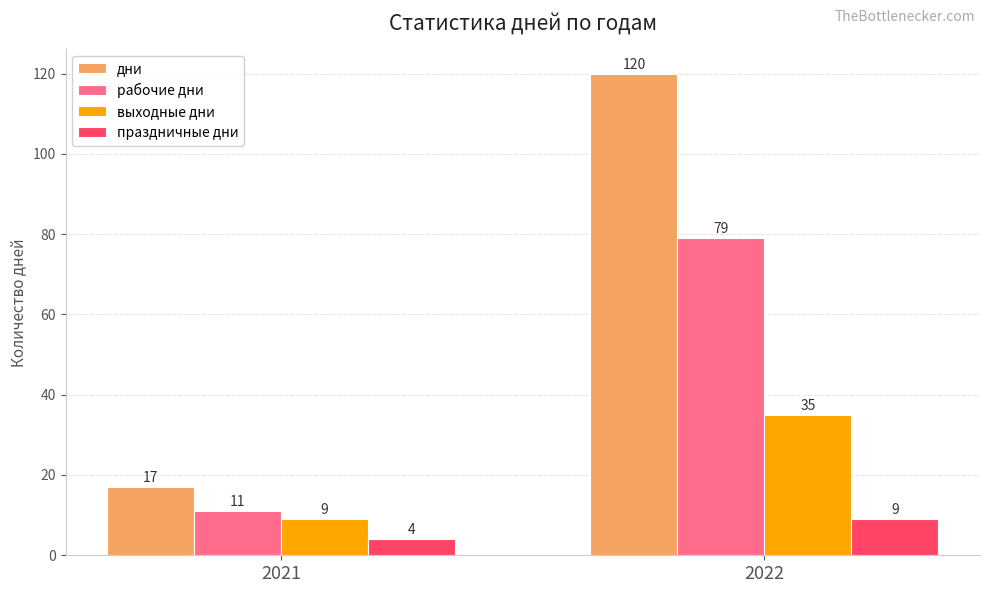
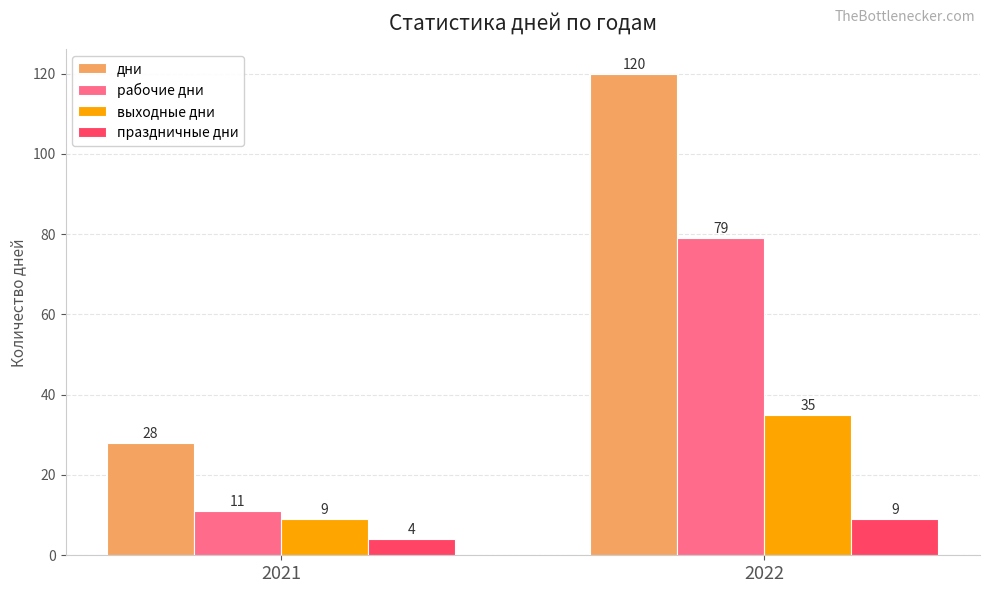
  {
    "дни": {
-     "2021": 17,
+     "2021": 28,
      "2022": 120
    },
    "выходные дни": {
      "2021": 9,
      "2022": 35
    }
  }
